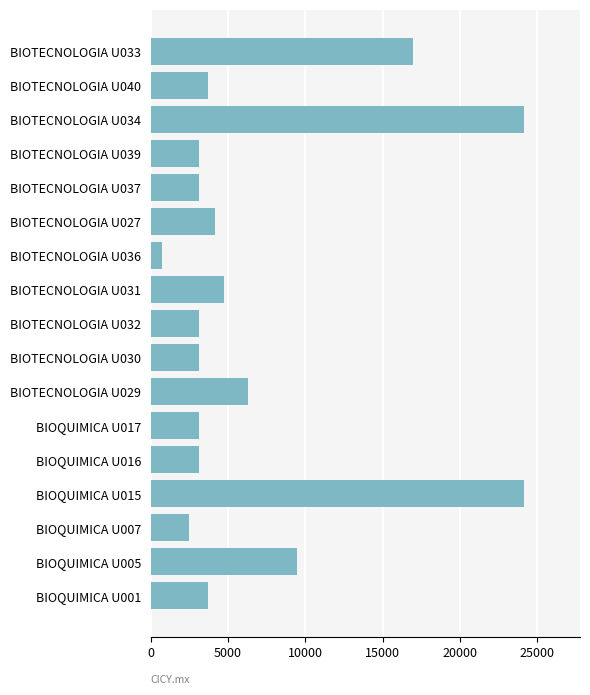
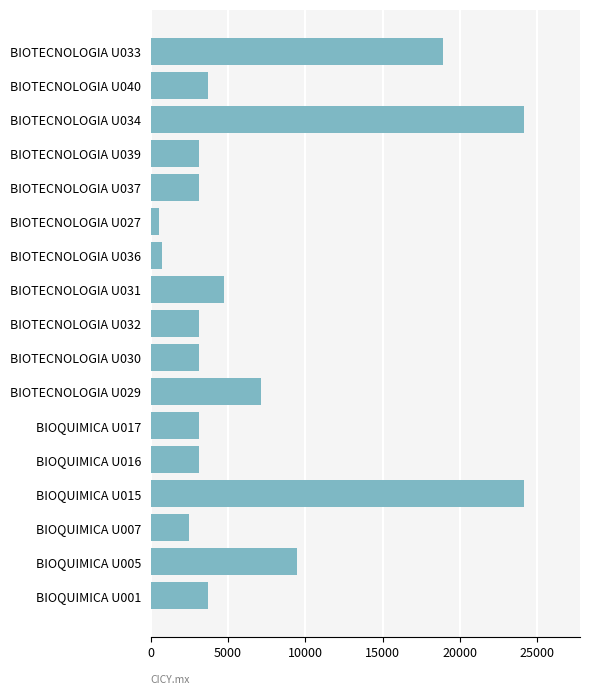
  {
-   "BIOTECNOLOGIA U033": 17000,
+   "BIOTECNOLOGIA U033": 18900,
    "BIOTECNOLOGIA U040": 3700,
    "BIOTECNOLOGIA U034": 24200,
    "BIOTECNOLOGIA U039": 3200,
    "BIOTECNOLOGIA U037": 3200,
-   "BIOTECNOLOGIA U027": 4100,
+   "BIOTECNOLOGIA U027": 500,
    "BIOTECNOLOGIA U036": 800,
    "BIOTECNOLOGIA U031": 4700,
    "BIOTECNOLOGIA U032": 3200,
    "BIOTECNOLOGIA U030": 3200,
-   "BIOTECNOLOGIA U029": 6300,
+   "BIOTECNOLOGIA U029": 7100,
    "BIOQUIMICA U017": 3200,
    "BIOQUIMICA U016": 3200,
    "BIOQUIMICA U015": 24200,
    "BIOQUIMICA U007": 2500,
    "BIOQUIMICA U005": 9500,
    "BIOQUIMICA U001": 3700
  }
